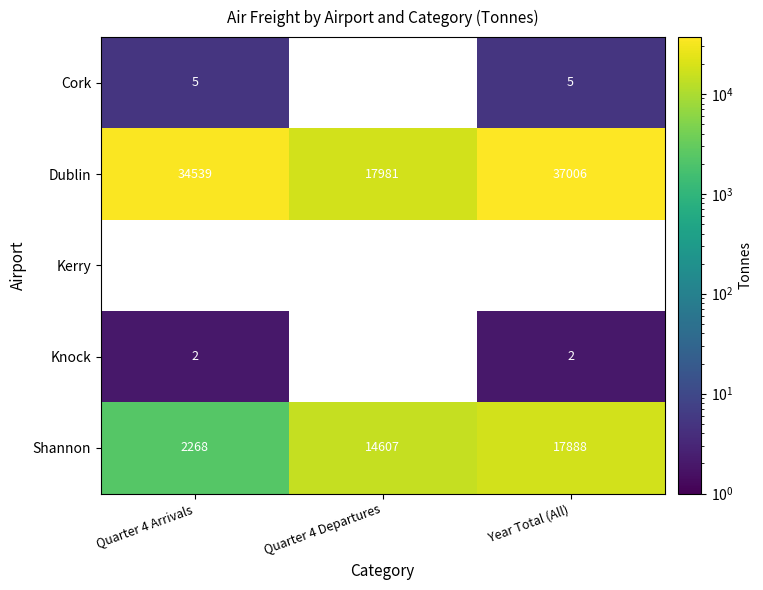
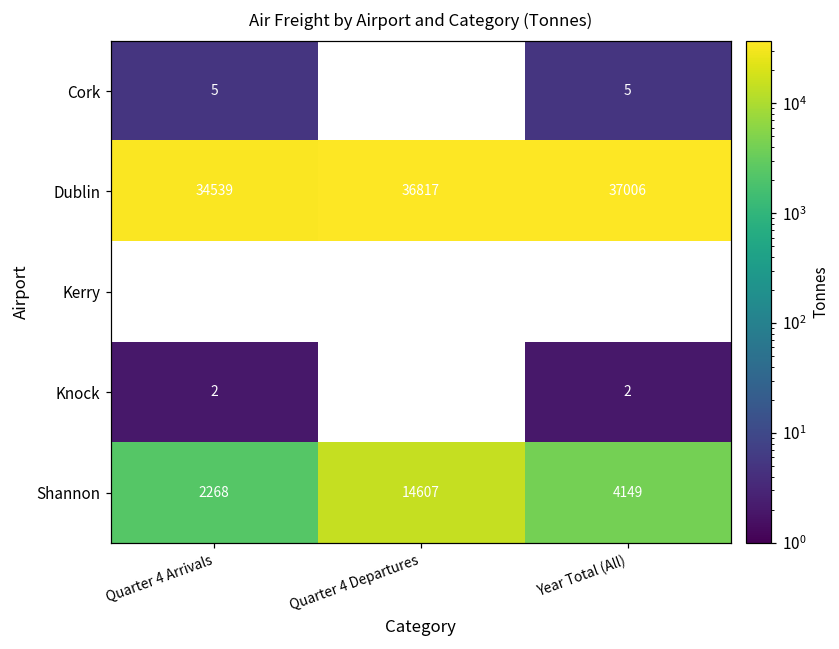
  {
    "Cork": {
      "Quarter 4 Arrivals": 5,
      "Year Total (All)": 5
    },
    "Dublin": {
      "Quarter 4 Arrivals": 34539,
-     "Quarter 4 Departures": 17981,
+     "Quarter 4 Departures": 36817,
      "Year Total (All)": 37006
    },
    "Knock": {
      "Quarter 4 Arrivals": 2,
      "Year Total (All)": 2
    },
    "Shannon": {
      "Quarter 4 Arrivals": 2268,
      "Quarter 4 Departures": 14607,
-     "Year Total (All)": 17888
+     "Year Total (All)": 4149
    }
  }
